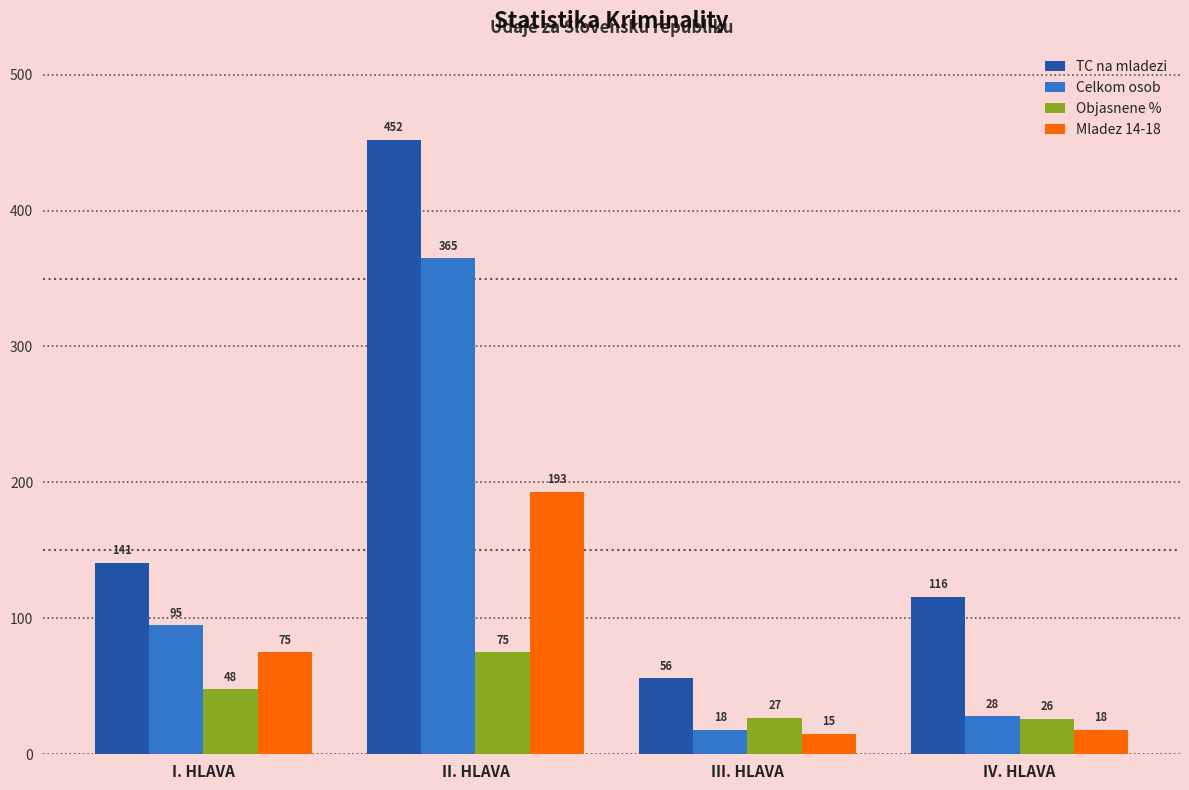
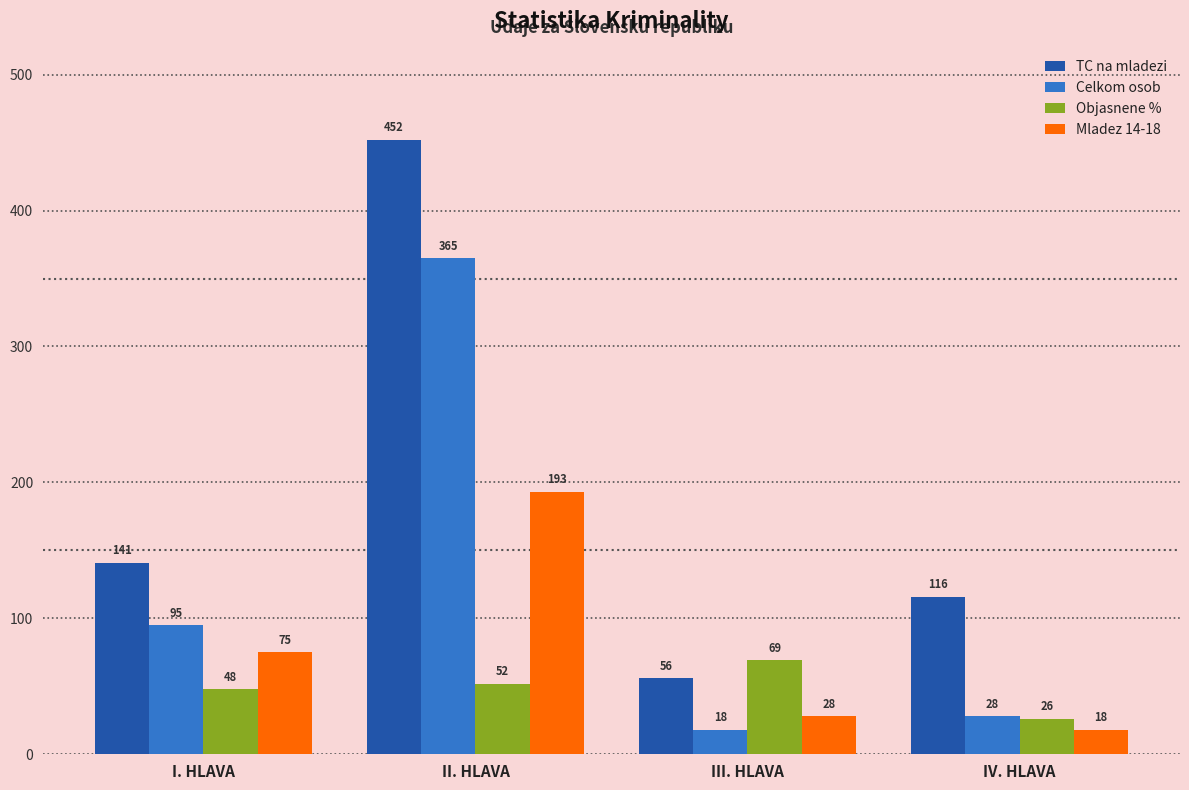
  {
    "Objasnene %": {
      "I. HLAVA": 48,
-     "II. HLAVA": 75,
-     "III. HLAVA": 27,
+     "II. HLAVA": 52,
+     "III. HLAVA": 69,
      "IV. HLAVA": 26
    },
    "Mladez 14-18": {
      "I. HLAVA": 75,
      "II. HLAVA": 193,
-     "III. HLAVA": 15,
+     "III. HLAVA": 28,
      "IV. HLAVA": 18
    }
  }
